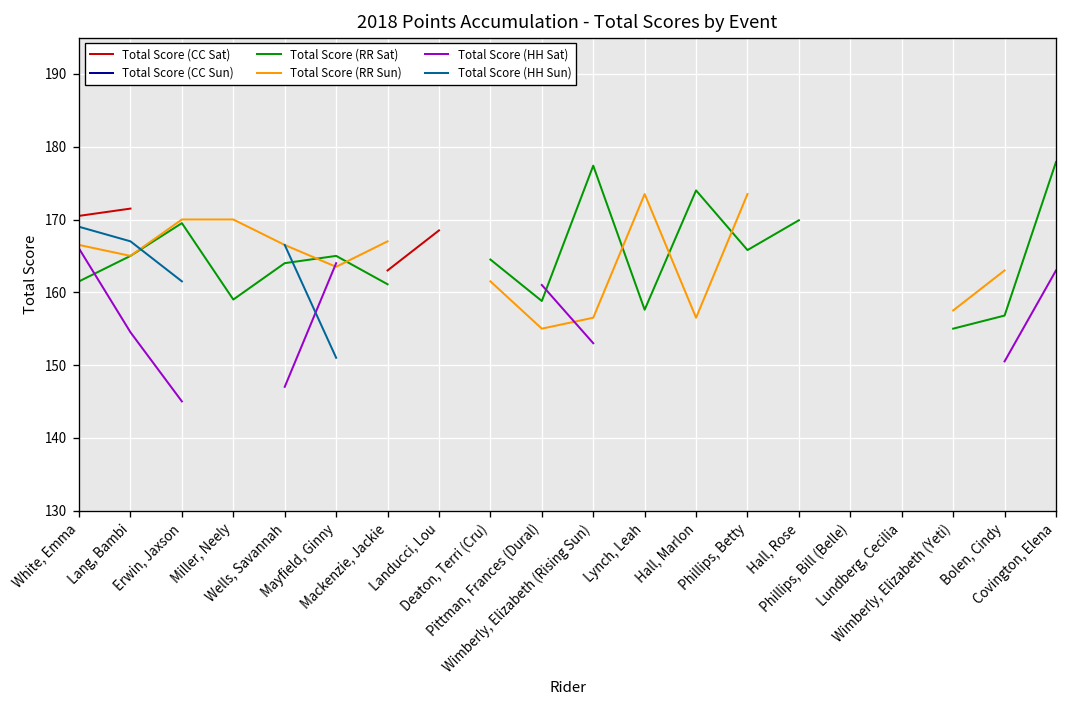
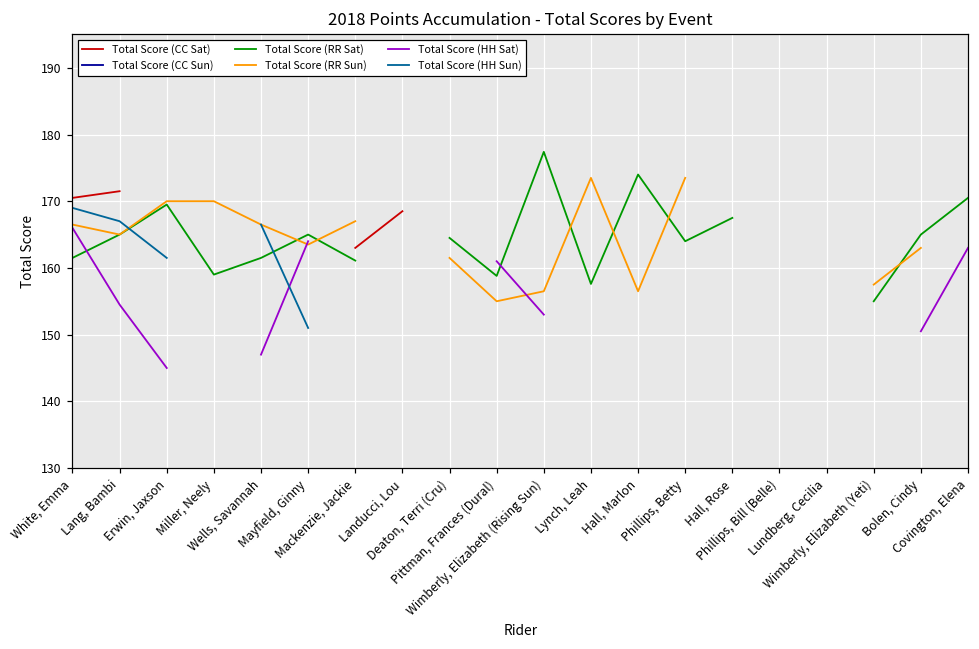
  {
    "Total Score (CC Sat)": {
      "White, Emma": 171,
      "Lang, Bambi": 172,
      "Mackenzie, Jackie": 163,
      "Landucci, Lou": 169,
      "Wimberly, Elizabeth (Rising Sun)": 180,
      "Phillips, Betty": 172,
      "Wimberly, Elizabeth (Yeti)": 163
    },
    "Total Score (CC Sun)": {
      "White, Emma": 163,
      "Landucci, Lou": 176,
      "Wimberly, Elizabeth (Rising Sun)": 171,
      "Phillips, Betty": 175
    },
    "Total Score (RR Sat)": {
      "White, Emma": 162,
      "Erwin, Jaxson": 170,
      "Miller, Neely": 159,
-     "Wells, Savannah": 164,
+     "Wells, Savannah": 162,
      "Mayfield, Ginny": 165,
      "Mackenzie, Jackie": 161,
      "Deaton, Terri (Cru)": 165,
      "Pittman, Frances (Dural)": 159,
      "Wimberly, Elizabeth (Rising Sun)": 177,
      "Lynch, Leah": 158,
      "Hall, Marlon": 174,
-     "Phillips, Betty": 166,
-     "Hall, Rose": 170,
+     "Phillips, Betty": 164,
+     "Hall, Rose": 168,
      "Wimberly, Elizabeth (Yeti)": 155,
-     "Bolen, Cindy": 157,
-     "Covington, Elena": 178
+     "Bolen, Cindy": 165,
+     "Covington, Elena": 171
    },
    "Total Score (RR Sun)": {
      "White, Emma": 167,
      "Erwin, Jaxson": 170,
      "Miller, Neely": 170,
      "Mayfield, Ginny": 164,
      "Mackenzie, Jackie": 167,
      "Deaton, Terri (Cru)": 162,
      "Pittman, Frances (Dural)": 155,
      "Wimberly, Elizabeth (Rising Sun)": 157,
      "Lynch, Leah": 174,
      "Hall, Marlon": 157,
      "Phillips, Betty": 174,
      "Wimberly, Elizabeth (Yeti)": 158,
      "Bolen, Cindy": 163
    },
    "Total Score (HH Sat)": {
      "White, Emma": 166,
      "Lang, Bambi": 155,
      "Erwin, Jaxson": 145,
      "Wells, Savannah": 147,
      "Mayfield, Ginny": 164,
      "Pittman, Frances (Dural)": 161,
      "Wimberly, Elizabeth (Rising Sun)": 153,
      "Lundberg, Cecilia": 163,
      "Bolen, Cindy": 151,
      "Covington, Elena": 163
    },
    "Total Score (HH Sun)": {
      "White, Emma": 169,
      "Lang, Bambi": 167,
      "Erwin, Jaxson": 162,
      "Mayfield, Ginny": 151,
      "Wimberly, Elizabeth (Rising Sun)": 167,
      "Lundberg, Cecilia": 156,
      "Covington, Elena": 164
    }
  }
